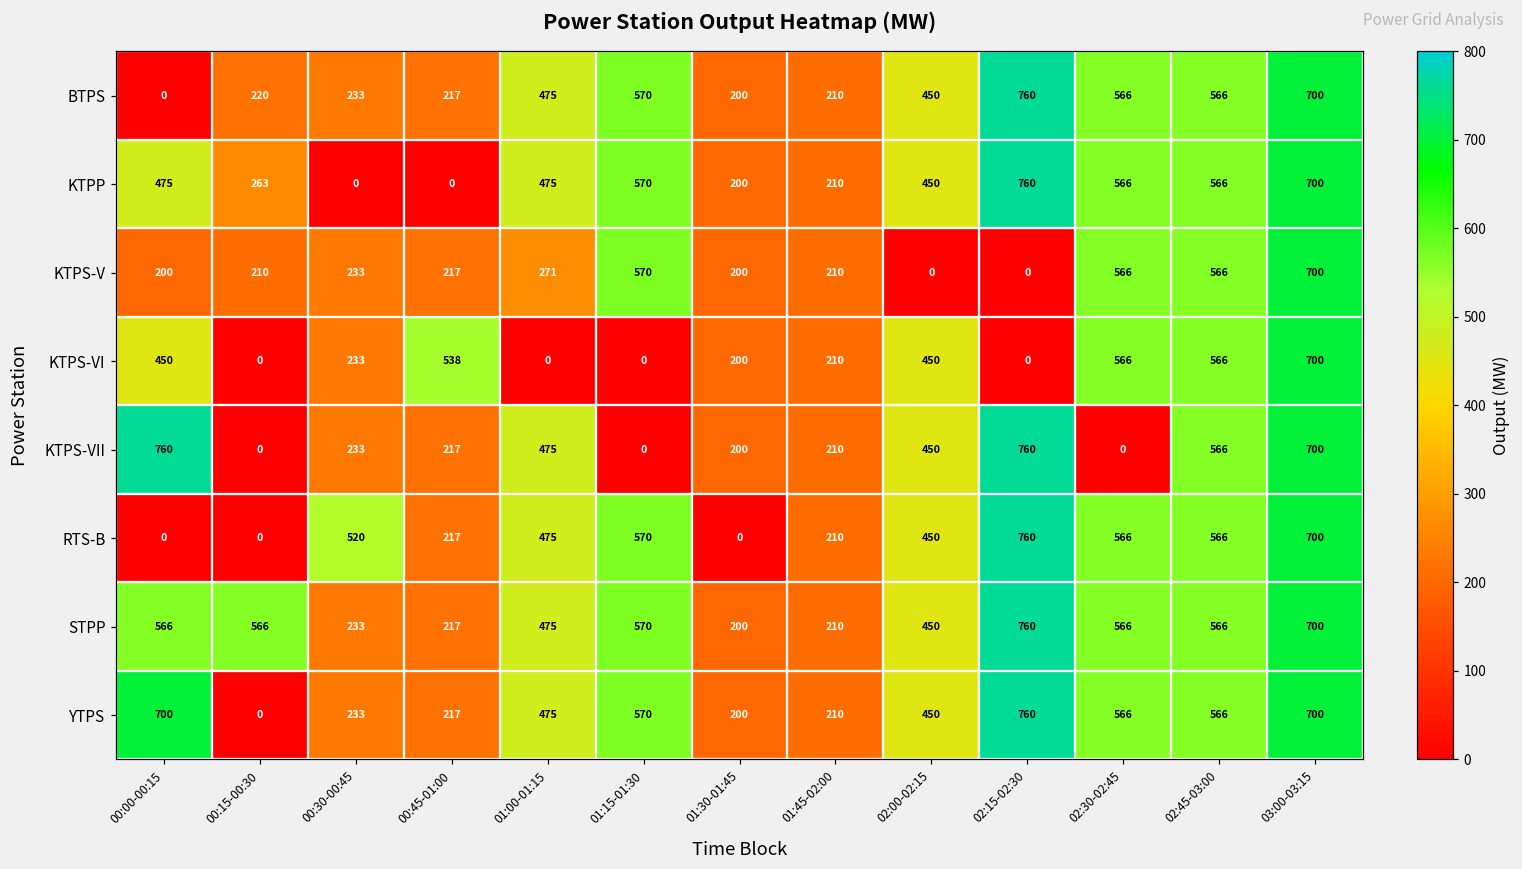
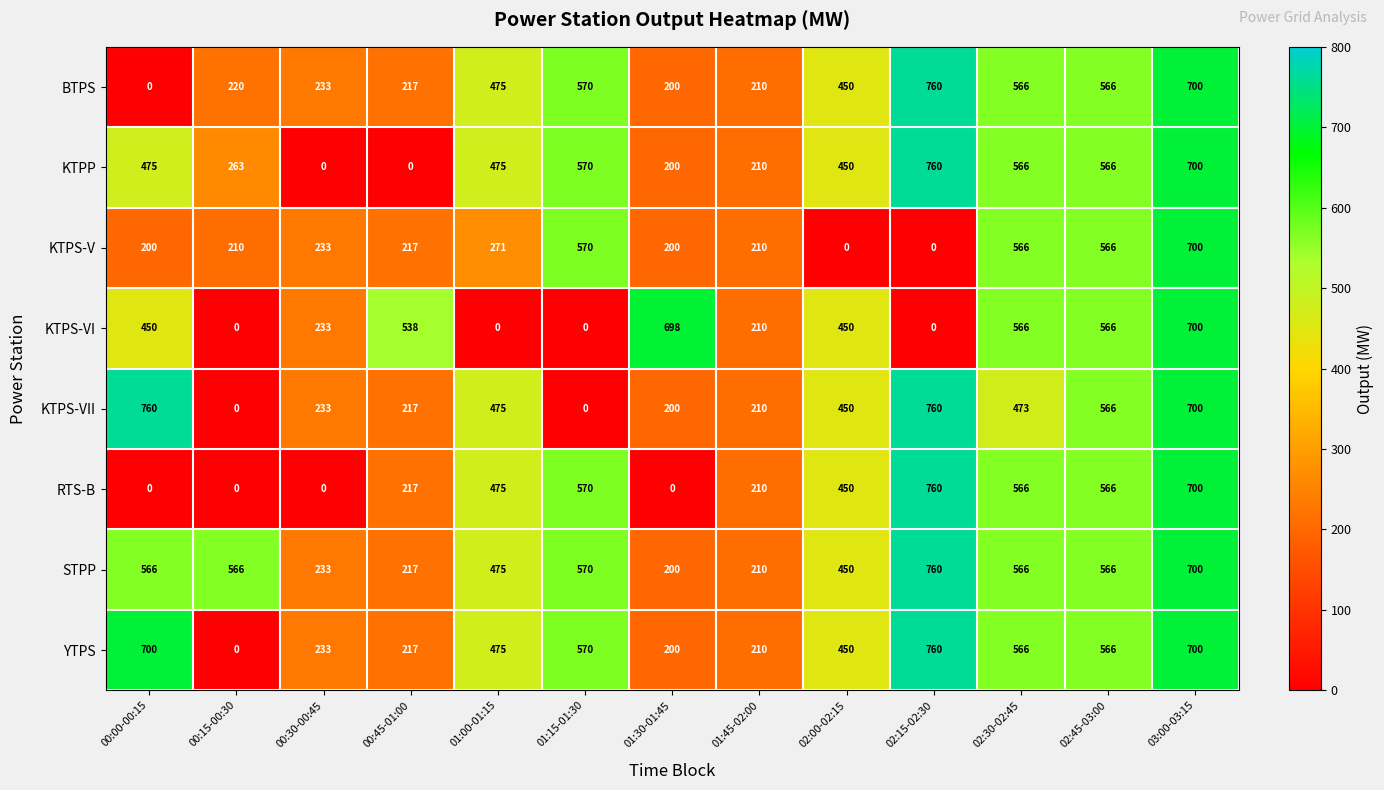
  {
    "BTPS": {
      "00:00-00:15": 0,
      "00:15-00:30": 220,
      "00:30-00:45": 233,
      "00:45-01:00": 217,
      "01:00-01:15": 475,
      "01:15-01:30": 570,
      "01:30-01:45": 200,
      "01:45-02:00": 210,
      "02:00-02:15": 450,
      "02:15-02:30": 760,
      "02:30-02:45": 566,
      "02:45-03:00": 566,
      "03:00-03:15": 700
    },
    "KTPP": {
      "00:00-00:15": 475,
      "00:15-00:30": 263,
      "00:30-00:45": 0,
      "00:45-01:00": 0,
      "01:00-01:15": 475,
      "01:15-01:30": 570,
      "01:30-01:45": 200,
      "01:45-02:00": 210,
      "02:00-02:15": 450,
      "02:15-02:30": 760,
      "02:30-02:45": 566,
      "02:45-03:00": 566,
      "03:00-03:15": 700
    },
    "KTPS-V": {
      "00:00-00:15": 200,
      "00:15-00:30": 210,
      "00:30-00:45": 233,
      "00:45-01:00": 217,
      "01:00-01:15": 271,
      "01:15-01:30": 570,
      "01:30-01:45": 200,
      "01:45-02:00": 210,
      "02:00-02:15": 0,
      "02:15-02:30": 0,
      "02:30-02:45": 566,
      "02:45-03:00": 566,
      "03:00-03:15": 700
    },
    "KTPS-VI": {
      "00:00-00:15": 450,
      "00:15-00:30": 0,
      "00:30-00:45": 233,
      "00:45-01:00": 538,
      "01:00-01:15": 0,
      "01:15-01:30": 0,
-     "01:30-01:45": 200,
+     "01:30-01:45": 698,
      "01:45-02:00": 210,
      "02:00-02:15": 450,
      "02:15-02:30": 0,
      "02:30-02:45": 566,
      "02:45-03:00": 566,
      "03:00-03:15": 700
    },
    "KTPS-VII": {
      "00:00-00:15": 760,
      "00:15-00:30": 0,
      "00:30-00:45": 233,
      "00:45-01:00": 217,
      "01:00-01:15": 475,
      "01:15-01:30": 0,
      "01:30-01:45": 200,
      "01:45-02:00": 210,
      "02:00-02:15": 450,
      "02:15-02:30": 760,
-     "02:30-02:45": 0,
+     "02:30-02:45": 473,
      "02:45-03:00": 566,
      "03:00-03:15": 700
    },
    "RTS-B": {
      "00:00-00:15": 0,
      "00:15-00:30": 0,
-     "00:30-00:45": 520,
+     "00:30-00:45": 0,
      "00:45-01:00": 217,
      "01:00-01:15": 475,
      "01:15-01:30": 570,
      "01:30-01:45": 0,
      "01:45-02:00": 210,
      "02:00-02:15": 450,
      "02:15-02:30": 760,
      "02:30-02:45": 566,
      "02:45-03:00": 566,
      "03:00-03:15": 700
    },
    "STPP": {
      "00:00-00:15": 566,
      "00:15-00:30": 566,
      "00:30-00:45": 233,
      "00:45-01:00": 217,
      "01:00-01:15": 475,
      "01:15-01:30": 570,
      "01:30-01:45": 200,
      "01:45-02:00": 210,
      "02:00-02:15": 450,
      "02:15-02:30": 760,
      "02:30-02:45": 566,
      "02:45-03:00": 566,
      "03:00-03:15": 700
    },
    "YTPS": {
      "00:00-00:15": 700,
      "00:15-00:30": 0,
      "00:30-00:45": 233,
      "00:45-01:00": 217,
      "01:00-01:15": 475,
      "01:15-01:30": 570,
      "01:30-01:45": 200,
      "01:45-02:00": 210,
      "02:00-02:15": 450,
      "02:15-02:30": 760,
      "02:30-02:45": 566,
      "02:45-03:00": 566,
      "03:00-03:15": 700
    }
  }
